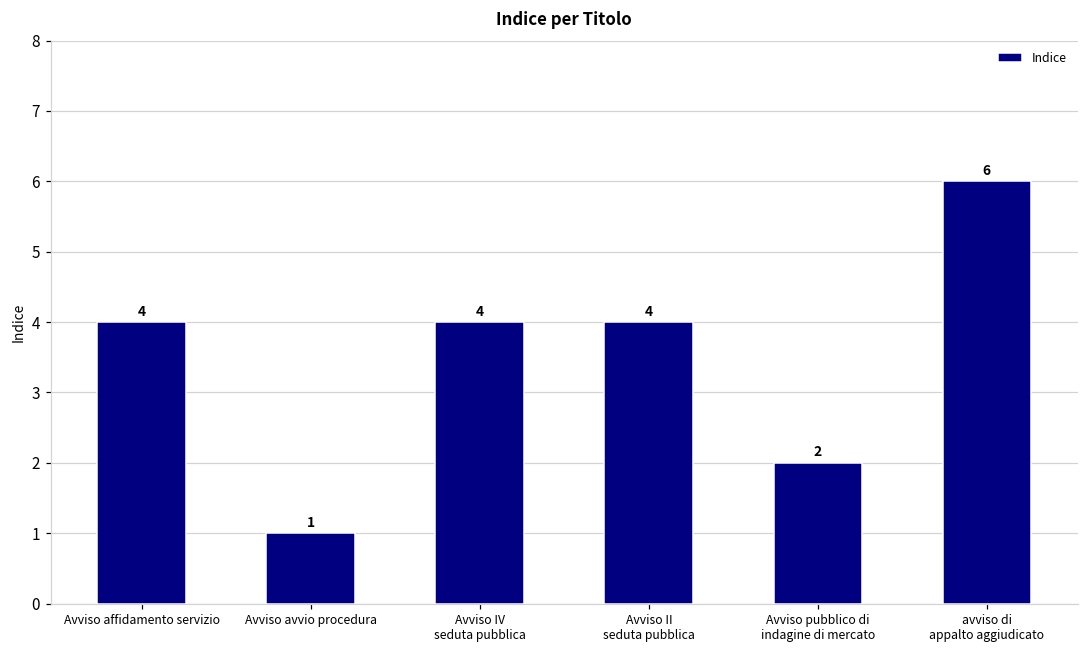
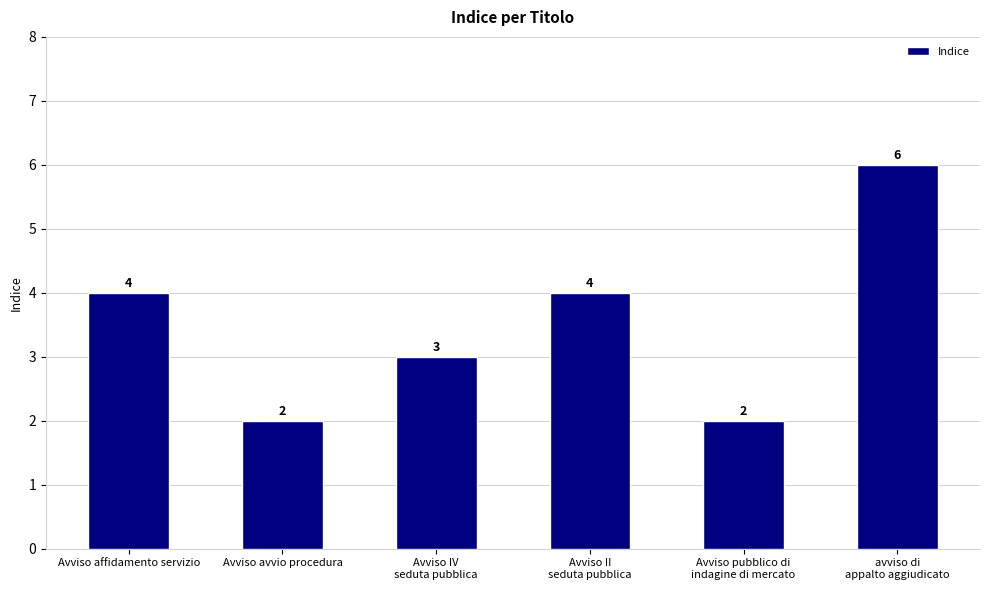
  {
    "Avviso affidamento servizio": 4,
-   "Avviso avvio procedura": 1,
-   "Avviso IV seduta pubblica": 4,
+   "Avviso avvio procedura": 2,
+   "Avviso IV seduta pubblica": 3,
    "Avviso II seduta pubblica": 4,
    "Avviso pubblico di indagine di mercato": 2,
    "avviso di appalto aggiudicato": 6
  }
